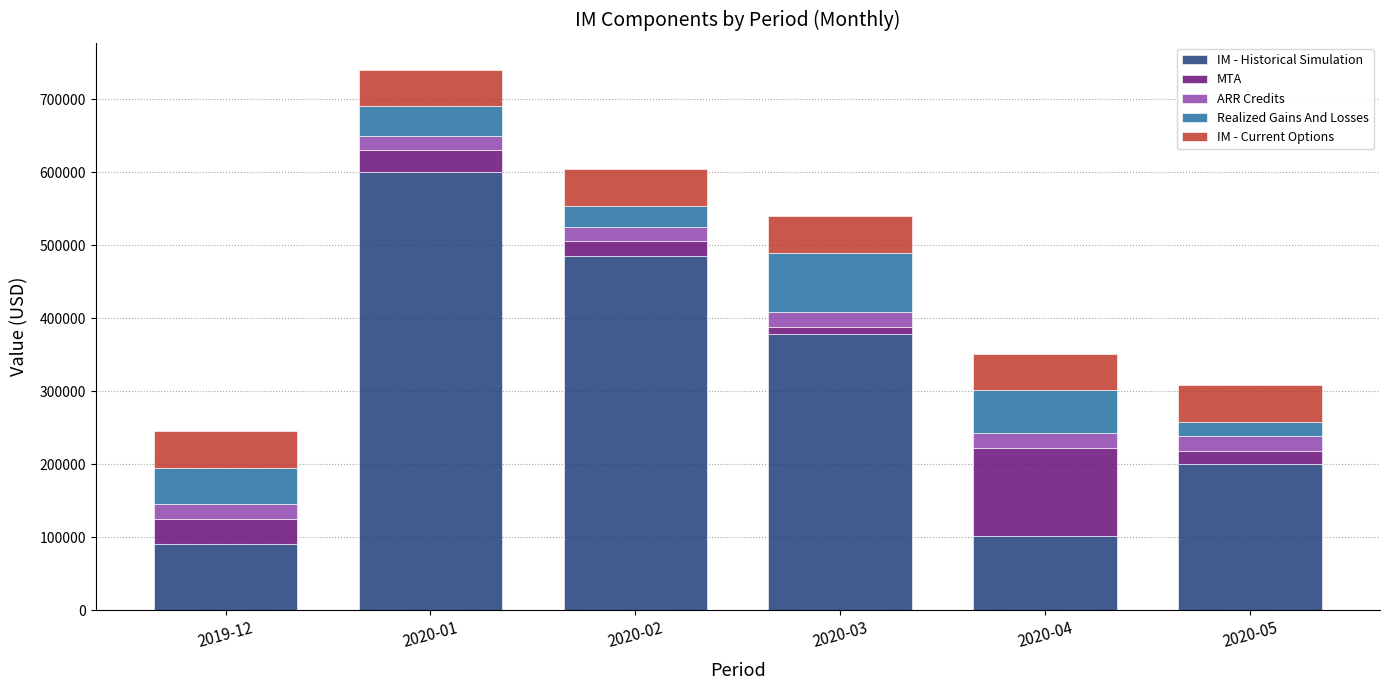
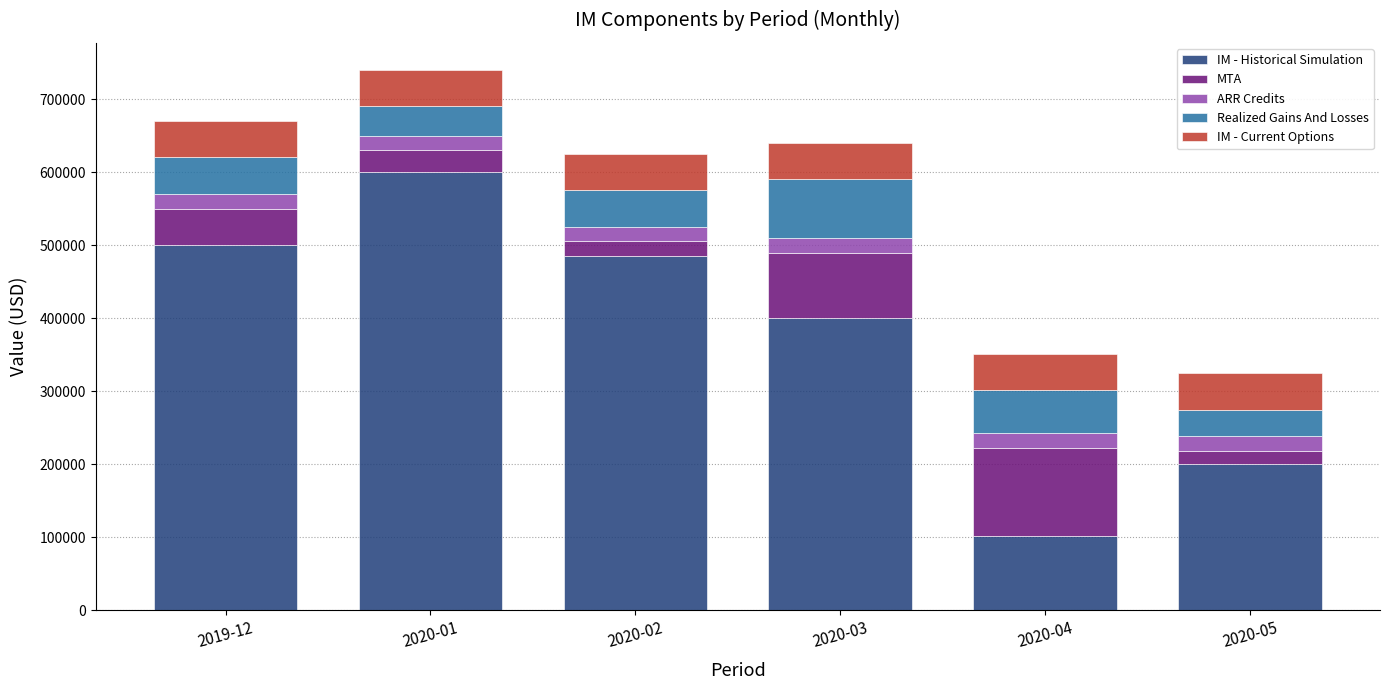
  {
    "IM - Historical Simulation": {
-     "2019-12": 90000,
+     "2019-12": 500000,
      "2020-01": 600000,
      "2020-02": 490000,
-     "2020-03": 380000,
+     "2020-03": 400000,
      "2020-04": 100000,
      "2020-05": 200000
    },
    "MTA": {
-     "2019-12": 30000,
+     "2019-12": 50000,
      "2020-01": 30000,
      "2020-02": 20000,
-     "2020-03": 10000,
+     "2020-03": 90000,
      "2020-04": 120000,
      "2020-05": 20000
    },
    "ARR Credits": {
      "2019-12": 20000,
      "2020-01": 20000,
      "2020-02": 20000,
      "2020-03": 20000,
      "2020-04": 20000,
      "2020-05": 20000
    },
    "Realized Gains And Losses": {
      "2019-12": 50000,
      "2020-01": 40000,
-     "2020-02": 30000,
+     "2020-02": 50000,
      "2020-03": 80000,
      "2020-04": 60000,
-     "2020-05": 20000
+     "2020-05": 40000
    },
    "IM - Current Options": {
      "2019-12": 50000,
      "2020-01": 50000,
      "2020-02": 50000,
      "2020-03": 50000,
      "2020-04": 50000,
      "2020-05": 50000
    }
  }
